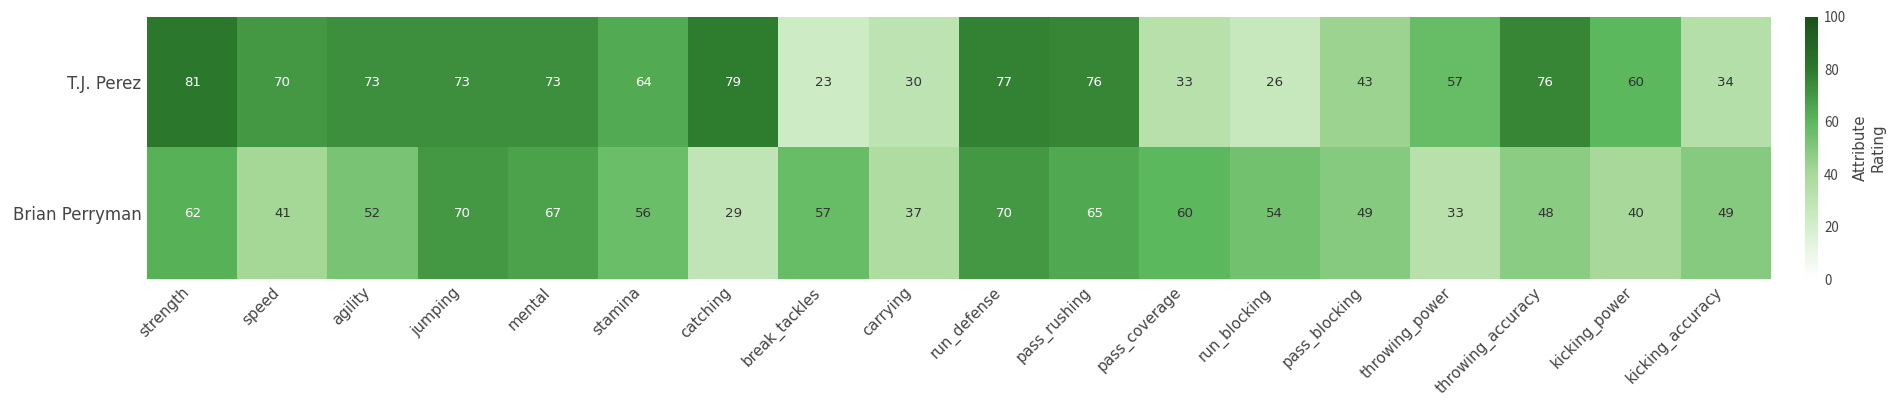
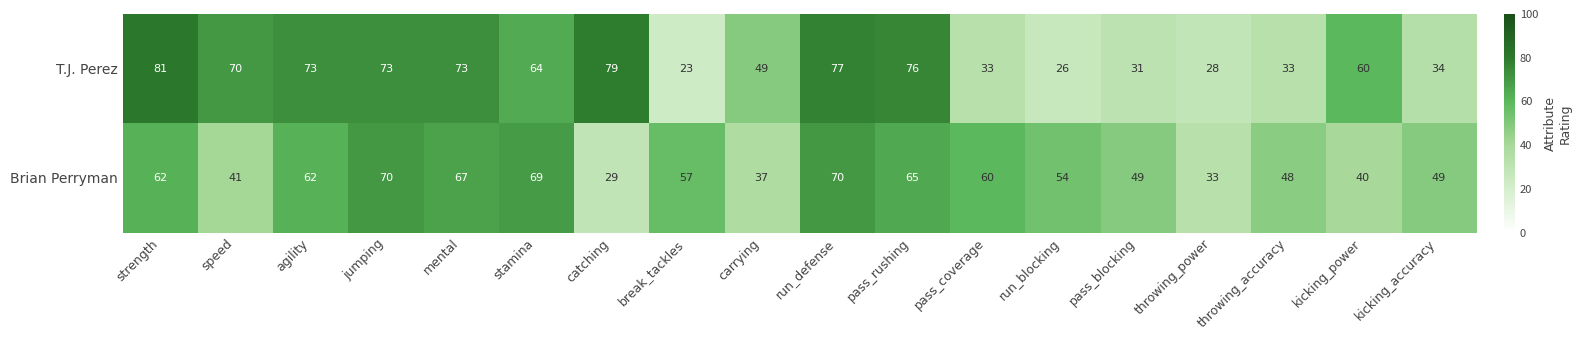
  {
    "T.J. Perez": {
      "strength": 81,
      "speed": 70,
      "agility": 73,
      "jumping": 73,
      "mental": 73,
      "stamina": 64,
      "catching": 79,
      "break_tackles": 23,
-     "carrying": 30,
+     "carrying": 49,
      "run_defense": 77,
      "pass_rushing": 76,
      "pass_coverage": 33,
      "run_blocking": 26,
-     "pass_blocking": 43,
-     "throwing_power": 57,
-     "throwing_accuracy": 76,
+     "pass_blocking": 31,
+     "throwing_power": 28,
+     "throwing_accuracy": 33,
      "kicking_power": 60,
      "kicking_accuracy": 34
    },
    "Brian Perryman": {
      "strength": 62,
      "speed": 41,
-     "agility": 52,
+     "agility": 62,
      "jumping": 70,
      "mental": 67,
-     "stamina": 56,
+     "stamina": 69,
      "catching": 29,
      "break_tackles": 57,
      "carrying": 37,
      "run_defense": 70,
      "pass_rushing": 65,
      "pass_coverage": 60,
      "run_blocking": 54,
      "pass_blocking": 49,
      "throwing_power": 33,
      "throwing_accuracy": 48,
      "kicking_power": 40,
      "kicking_accuracy": 49
    }
  }
